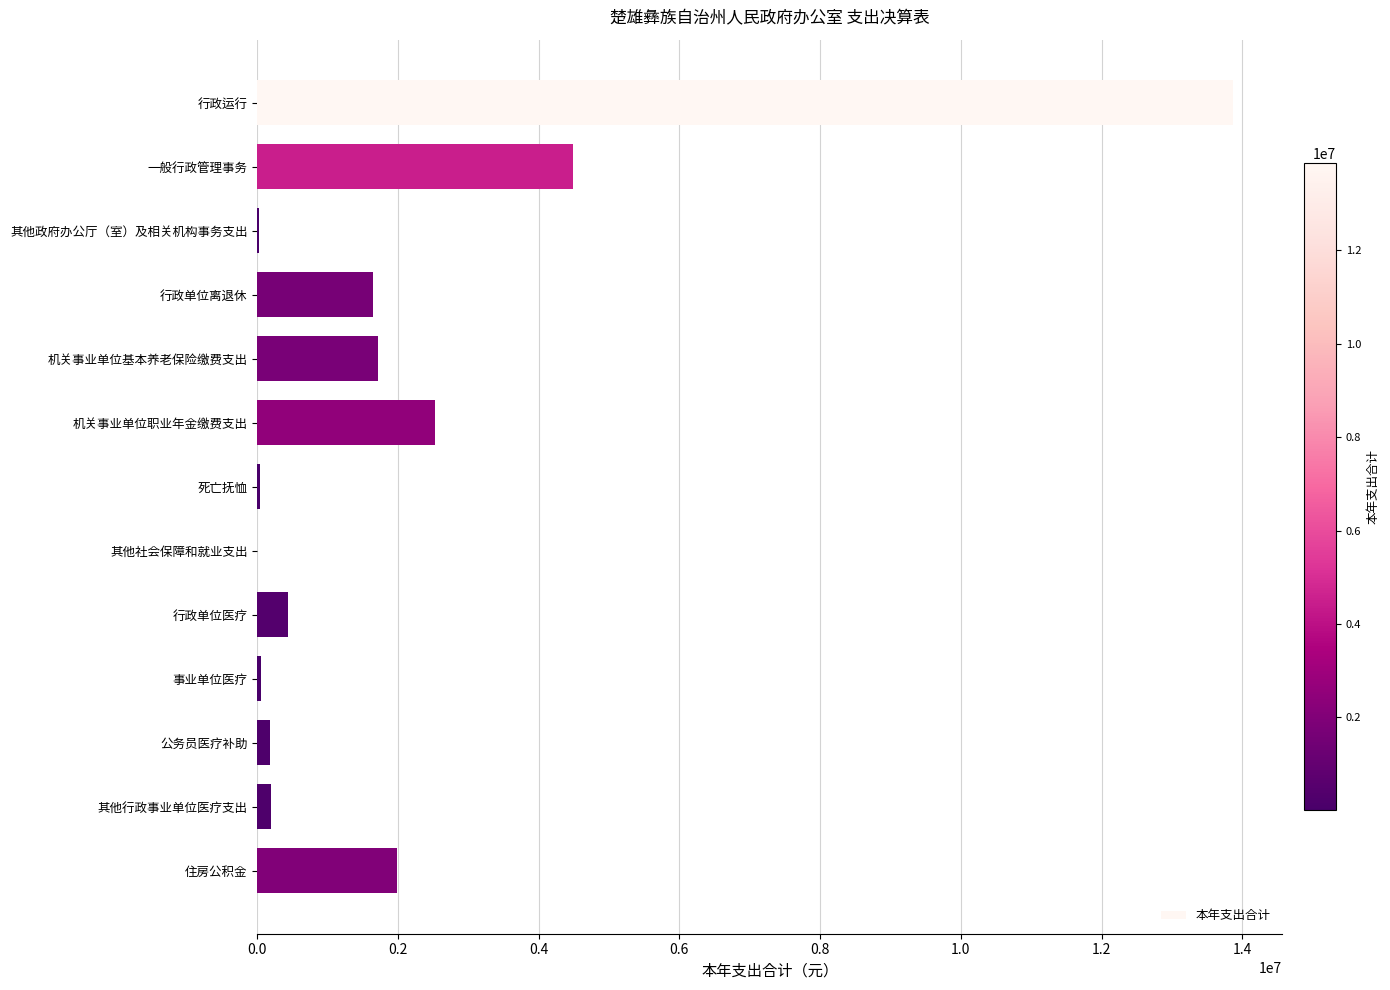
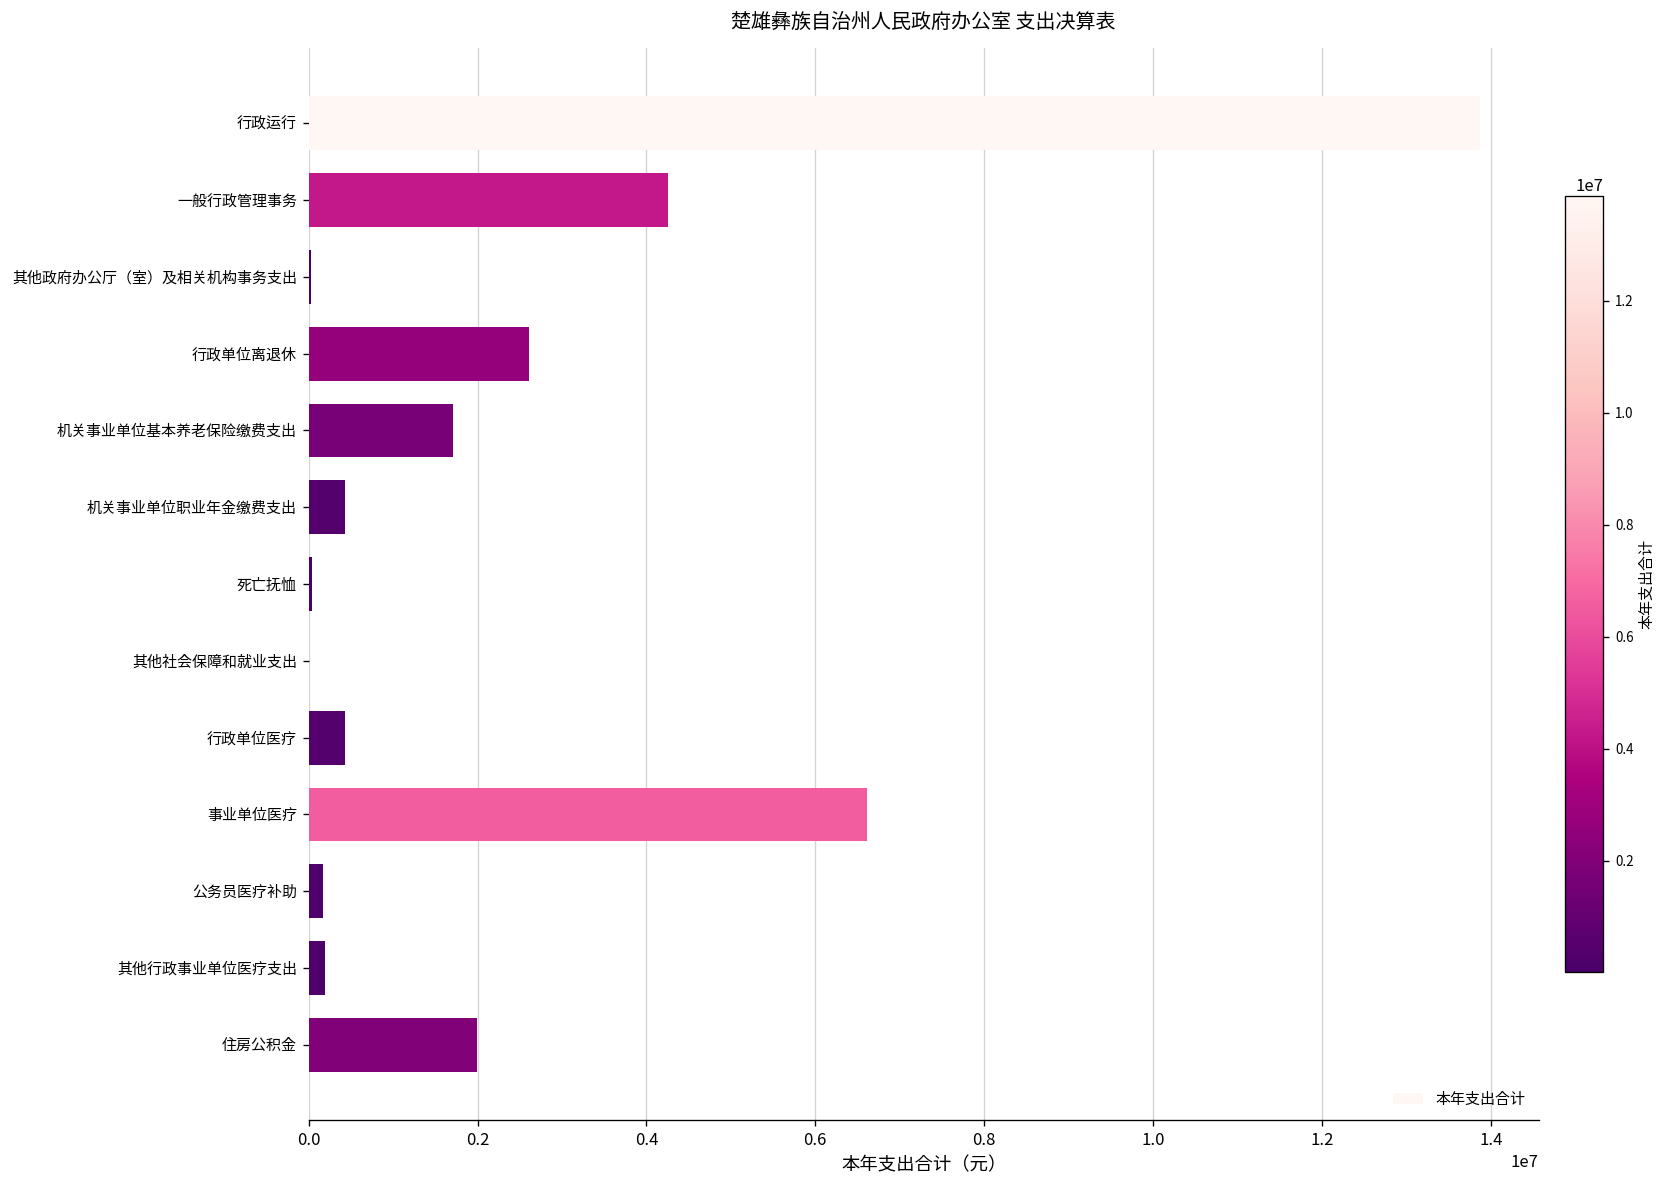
  {
    "行政运行": 13900000,
-   "一般行政管理事务": 4500000,
-   "行政单位离退休": 1700000,
+   "一般行政管理事务": 4300000,
+   "行政单位离退休": 2600000,
    "机关事业单位基本养老保险缴费支出": 1700000,
-   "机关事业单位职业年金缴费支出": 2500000,
+   "机关事业单位职业年金缴费支出": 400000,
    "死亡抚恤": 0,
    "行政单位医疗": 400000,
-   "事业单位医疗": 0,
+   "事业单位医疗": 6600000,
    "公务员医疗补助": 200000,
    "其他行政事业单位医疗支出": 200000,
    "住房公积金": 2000000
  }
